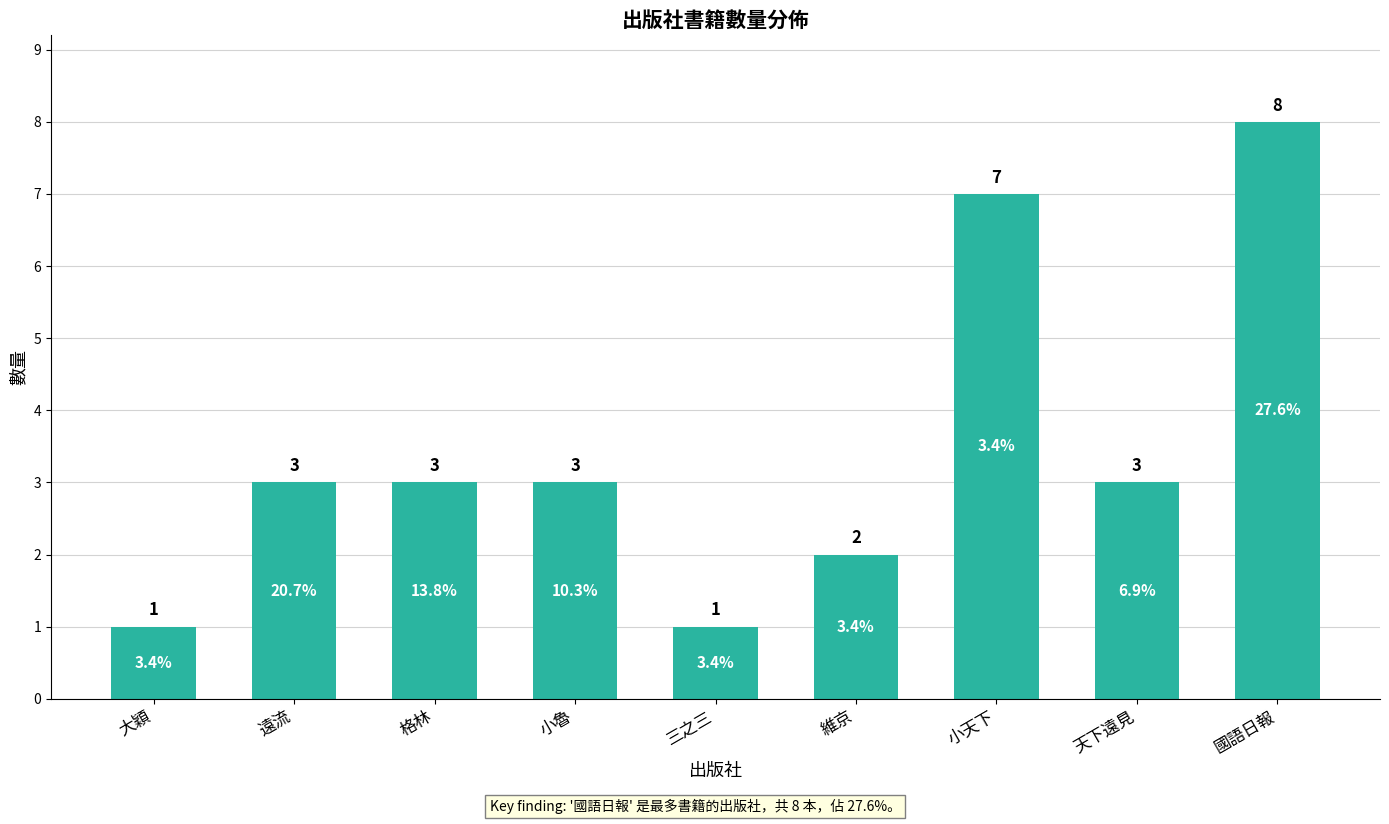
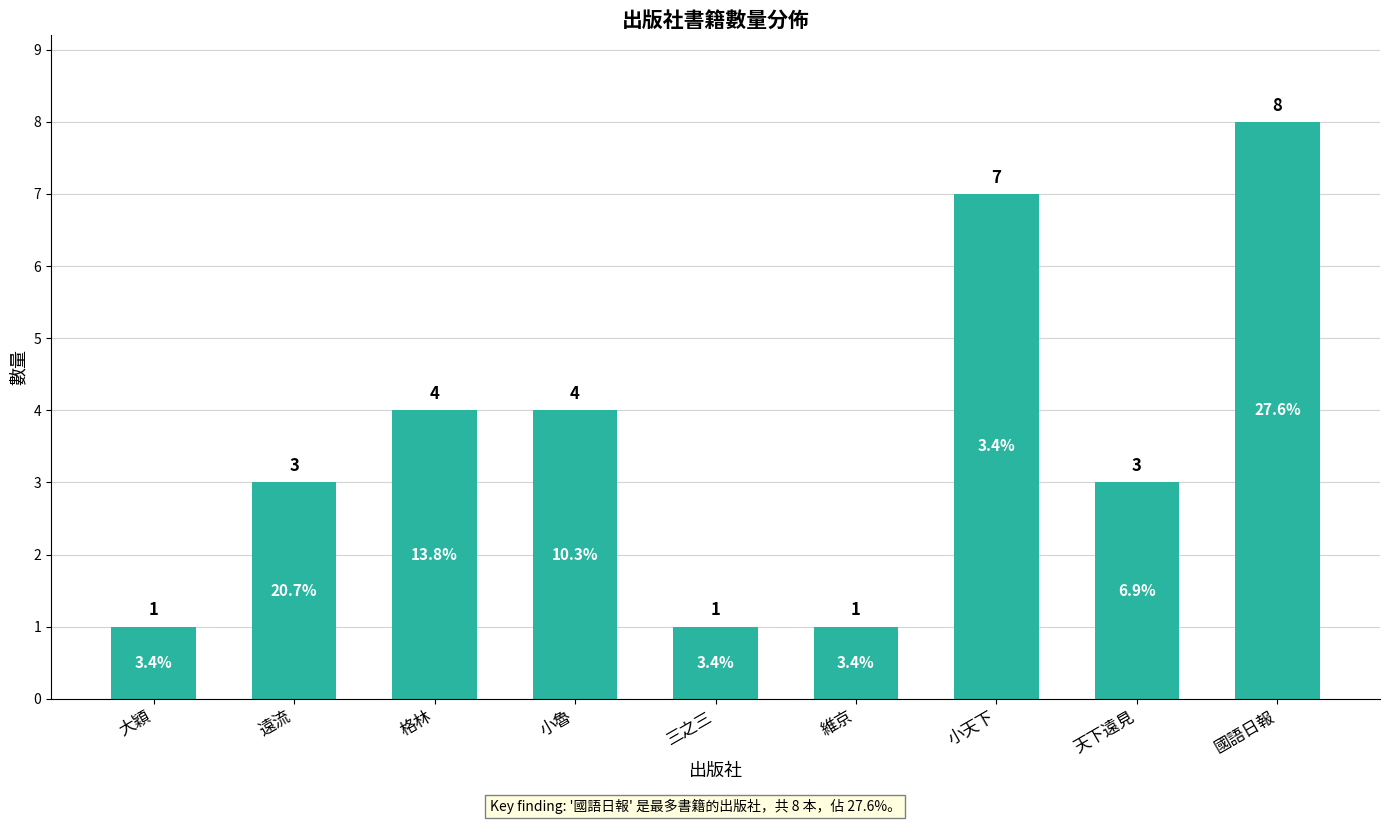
  {
    "大穎": 1,
    "遠流": 3,
-   "格林": 3,
-   "小魯": 3,
+   "格林": 4,
+   "小魯": 4,
    "三之三": 1,
-   "維京": 2,
+   "維京": 1,
    "小天下": 7,
    "天下遠見": 3,
    "國語日報": 8
  }
